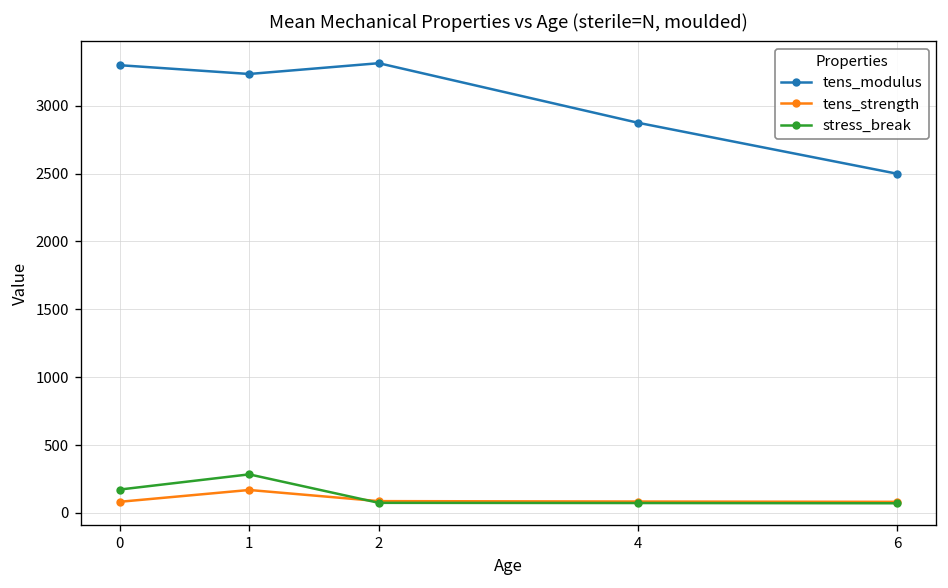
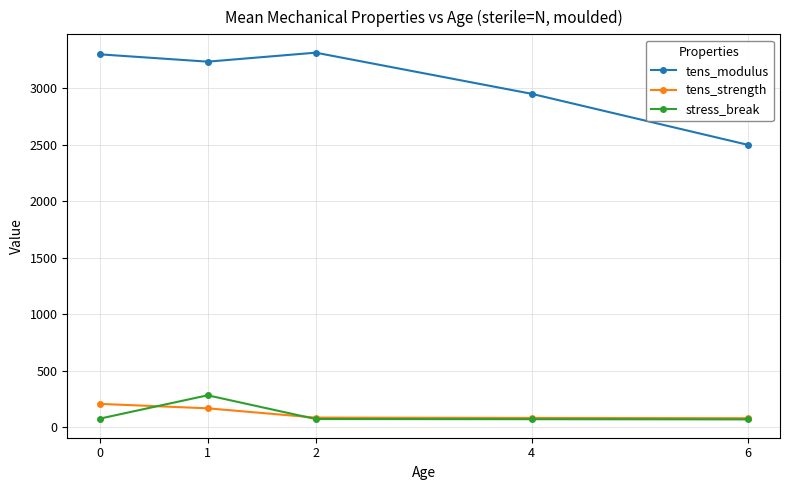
  {
    "tens_modulus": {
      "0": 3300,
      "1": 3230,
      "2": 3310,
-     "4": 2870,
+     "4": 2950,
      "6": 2500
    },
    "tens_strength": {
-     "0": 80,
+     "0": 210,
      "1": 170
    },
    "stress_break": {
-     "0": 170,
+     "0": 80,
      "1": 280
    }
  }
